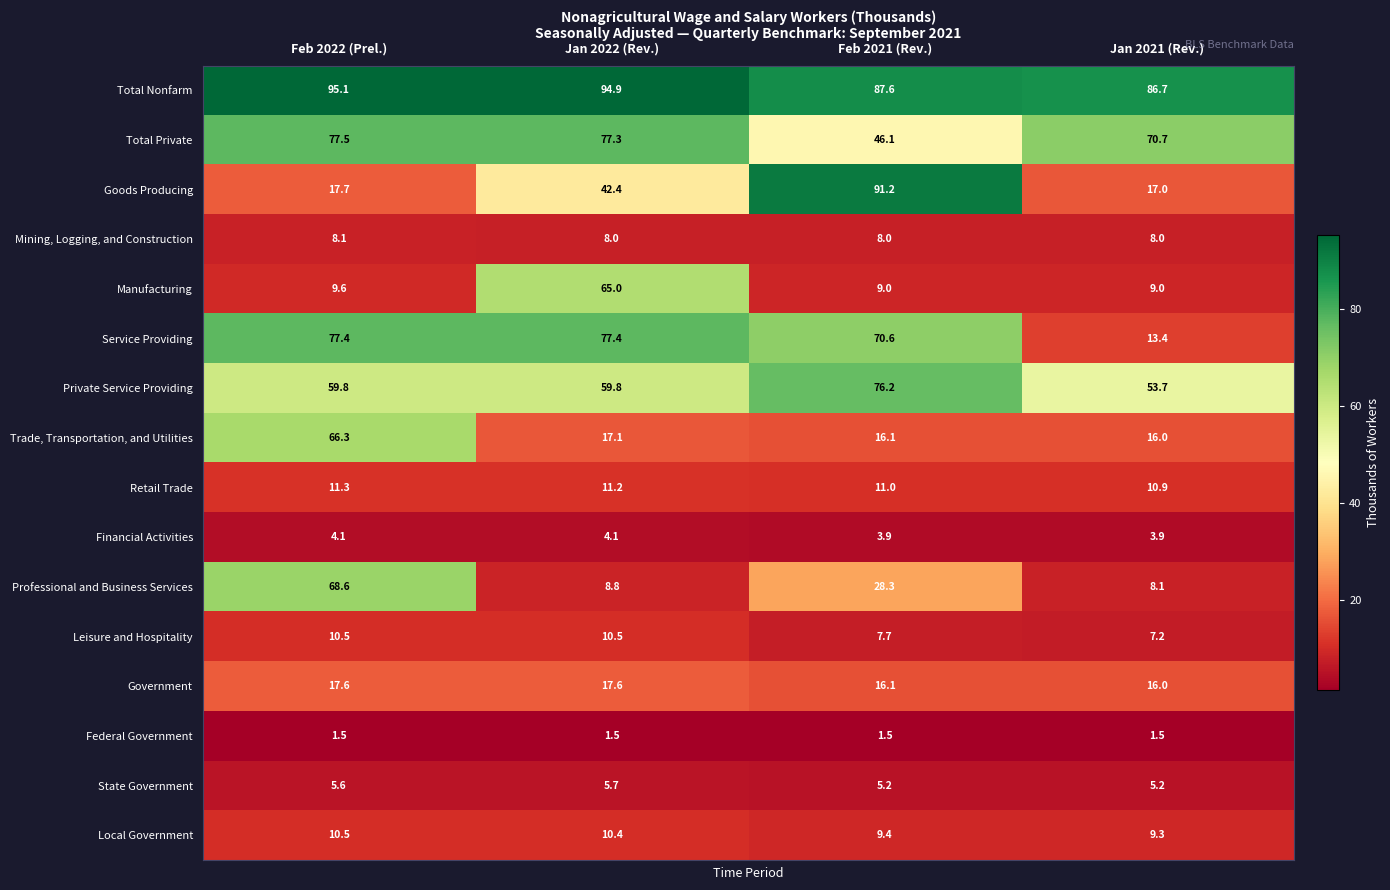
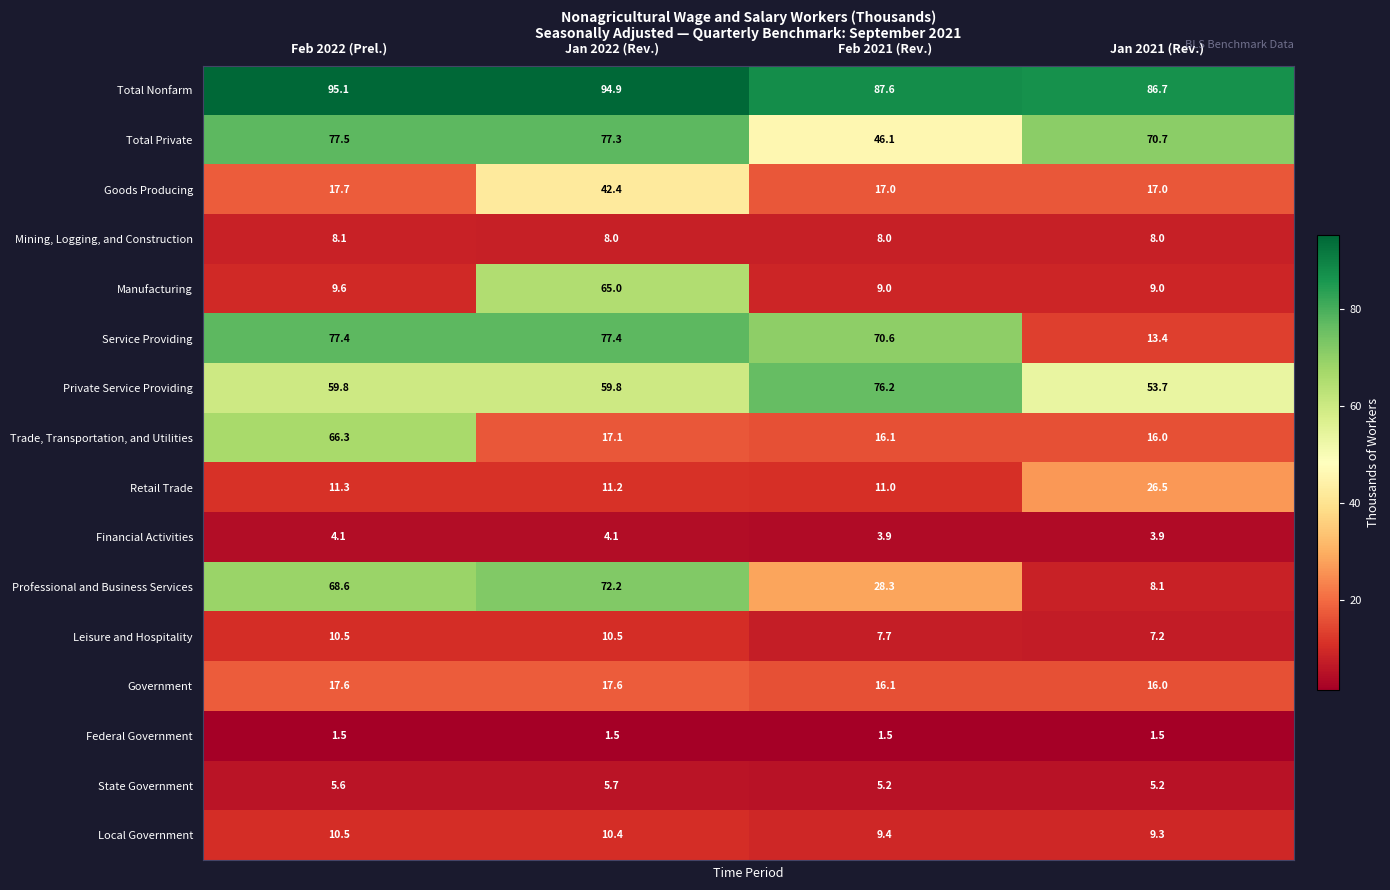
  {
    "Total Nonfarm": {
      "Feb 2022 (Prel.)": 95.1,
      "Jan 2022 (Rev.)": 94.9,
      "Feb 2021 (Rev.)": 87.6,
      "Jan 2021 (Rev.)": 86.7
    },
    "Total Private": {
      "Feb 2022 (Prel.)": 77.5,
      "Jan 2022 (Rev.)": 77.3,
      "Feb 2021 (Rev.)": 46.1,
      "Jan 2021 (Rev.)": 70.7
    },
    "Goods Producing": {
      "Feb 2022 (Prel.)": 17.7,
      "Jan 2022 (Rev.)": 42.4,
-     "Feb 2021 (Rev.)": 91.2,
+     "Feb 2021 (Rev.)": 17.0,
      "Jan 2021 (Rev.)": 17.0
    },
    "Mining, Logging, and Construction": {
      "Feb 2022 (Prel.)": 8.1,
      "Jan 2022 (Rev.)": 8.0,
      "Feb 2021 (Rev.)": 8.0,
      "Jan 2021 (Rev.)": 8.0
    },
    "Manufacturing": {
      "Feb 2022 (Prel.)": 9.6,
      "Jan 2022 (Rev.)": 65.0,
      "Feb 2021 (Rev.)": 9.0,
      "Jan 2021 (Rev.)": 9.0
    },
    "Service Providing": {
      "Feb 2022 (Prel.)": 77.4,
      "Jan 2022 (Rev.)": 77.4,
      "Feb 2021 (Rev.)": 70.6,
      "Jan 2021 (Rev.)": 13.4
    },
    "Private Service Providing": {
      "Feb 2022 (Prel.)": 59.8,
      "Jan 2022 (Rev.)": 59.8,
      "Feb 2021 (Rev.)": 76.2,
      "Jan 2021 (Rev.)": 53.7
    },
    "Trade, Transportation, and Utilities": {
      "Feb 2022 (Prel.)": 66.3,
      "Jan 2022 (Rev.)": 17.1,
      "Feb 2021 (Rev.)": 16.1,
      "Jan 2021 (Rev.)": 16.0
    },
    "Retail Trade": {
      "Feb 2022 (Prel.)": 11.3,
      "Jan 2022 (Rev.)": 11.2,
      "Feb 2021 (Rev.)": 11.0,
-     "Jan 2021 (Rev.)": 10.9
+     "Jan 2021 (Rev.)": 26.5
    },
    "Financial Activities": {
      "Feb 2022 (Prel.)": 4.1,
      "Jan 2022 (Rev.)": 4.1,
      "Feb 2021 (Rev.)": 3.9,
      "Jan 2021 (Rev.)": 3.9
    },
    "Professional and Business Services": {
      "Feb 2022 (Prel.)": 68.6,
-     "Jan 2022 (Rev.)": 8.8,
+     "Jan 2022 (Rev.)": 72.2,
      "Feb 2021 (Rev.)": 28.3,
      "Jan 2021 (Rev.)": 8.1
    },
    "Leisure and Hospitality": {
      "Feb 2022 (Prel.)": 10.5,
      "Jan 2022 (Rev.)": 10.5,
      "Feb 2021 (Rev.)": 7.7,
      "Jan 2021 (Rev.)": 7.2
    },
    "Government": {
      "Feb 2022 (Prel.)": 17.6,
      "Jan 2022 (Rev.)": 17.6,
      "Feb 2021 (Rev.)": 16.1,
      "Jan 2021 (Rev.)": 16.0
    },
    "Federal Government": {
      "Feb 2022 (Prel.)": 1.5,
      "Jan 2022 (Rev.)": 1.5,
      "Feb 2021 (Rev.)": 1.5,
      "Jan 2021 (Rev.)": 1.5
    },
    "State Government": {
      "Feb 2022 (Prel.)": 5.6,
      "Jan 2022 (Rev.)": 5.7,
      "Feb 2021 (Rev.)": 5.2,
      "Jan 2021 (Rev.)": 5.2
    },
    "Local Government": {
      "Feb 2022 (Prel.)": 10.5,
      "Jan 2022 (Rev.)": 10.4,
      "Feb 2021 (Rev.)": 9.4,
      "Jan 2021 (Rev.)": 9.3
    }
  }
